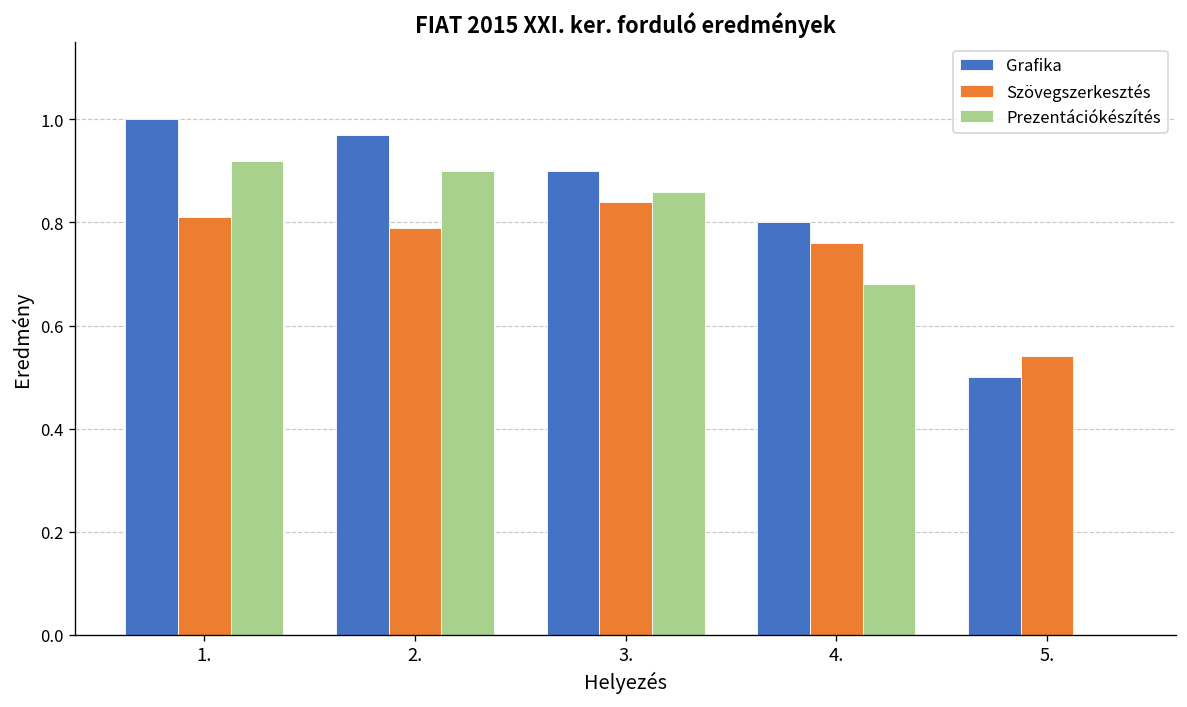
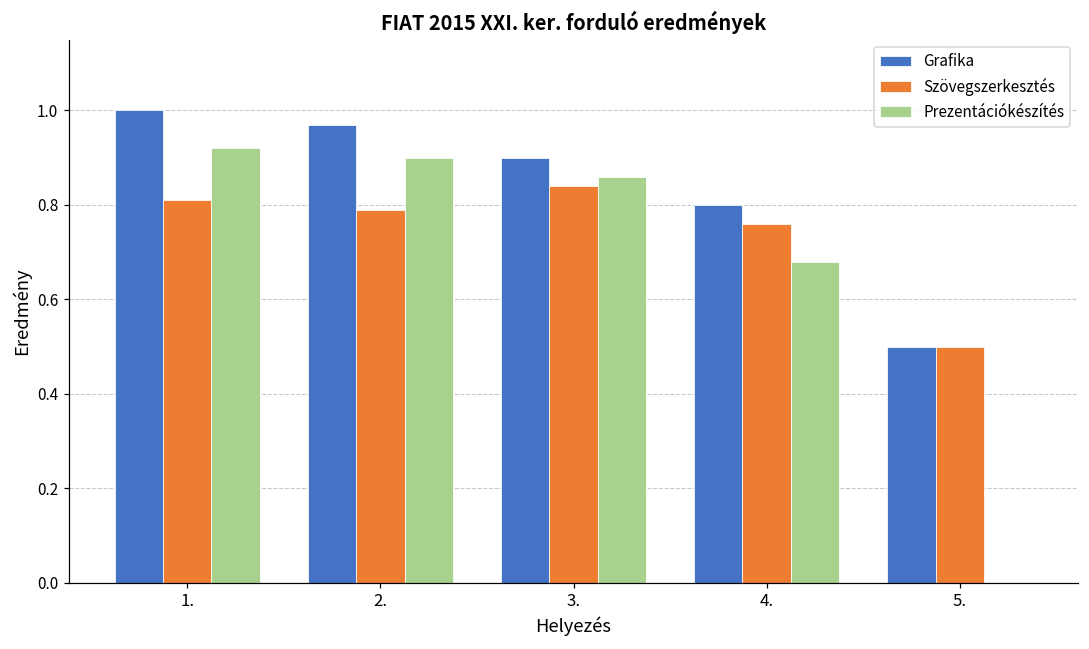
  {
    "Grafika": {
      "1.": 1.00,
      "2.": 0.97,
      "3.": 0.90,
      "4.": 0.80,
      "5.": 0.50
    },
    "Szövegszerkesztés": {
      "1.": 0.81,
      "2.": 0.79,
      "3.": 0.84,
      "4.": 0.76,
-     "5.": 0.54
+     "5.": 0.50
    },
    "Prezentációkészítés": {
      "1.": 0.92,
      "2.": 0.90,
      "3.": 0.86,
      "4.": 0.68,
      "5.": 0.00
    }
  }
